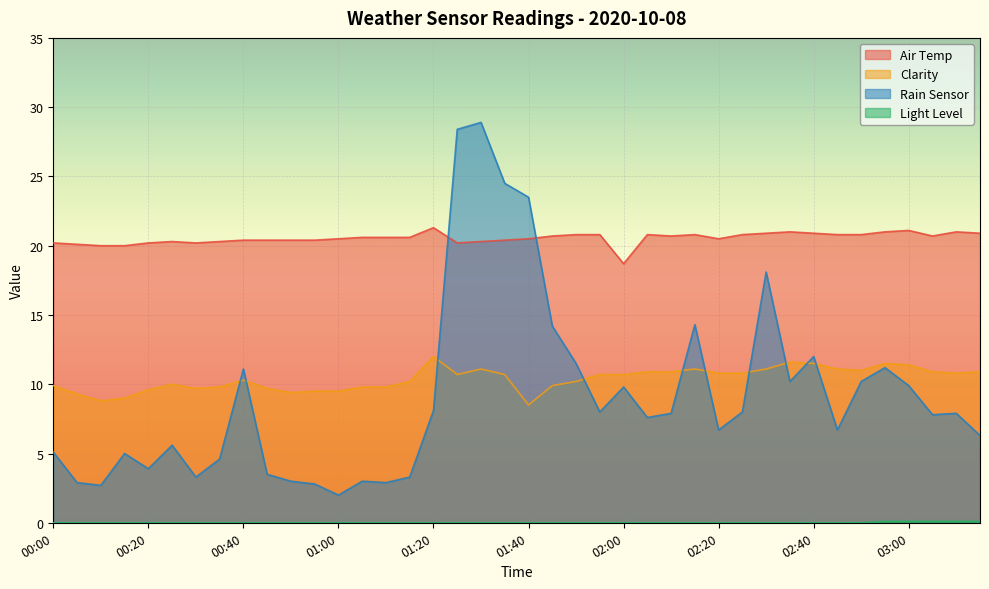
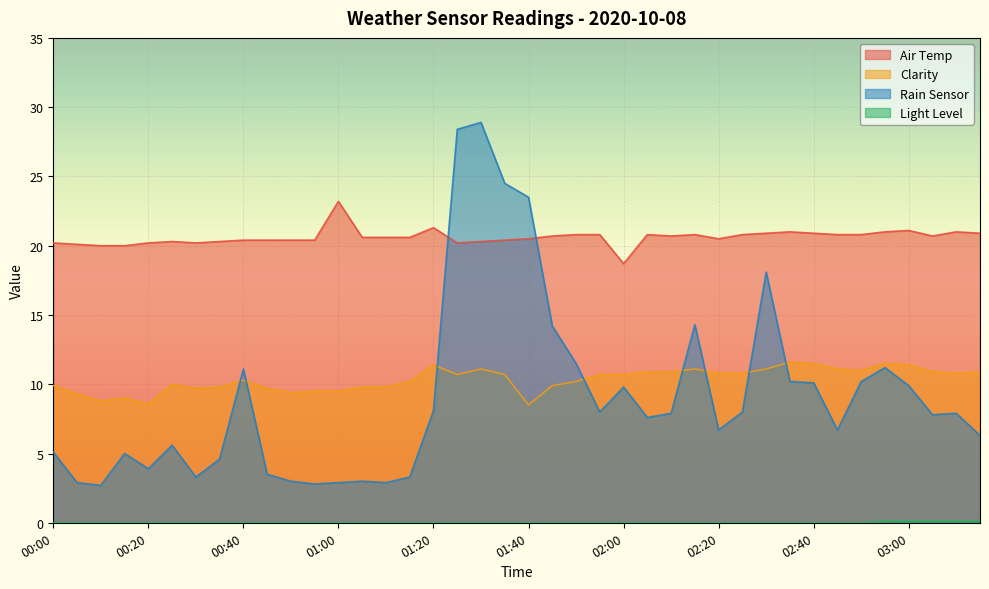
  {
    "Air Temp": {
      "00:00": 20.2,
      "00:20": 20.2,
      "00:40": 20.4,
-     "01:00": 20.5,
+     "01:00": 23.2,
      "01:20": 21.3,
      "01:40": 20.5,
      "02:00": 18.7,
      "02:20": 20.5,
      "02:40": 20.9,
      "03:00": 21.1
    },
    "Clarity": {
      "00:00": 9.9,
-     "00:20": 9.6,
+     "00:20": 8.6,
      "00:40": 10.3,
      "01:00": 9.5,
-     "01:20": 12.0,
+     "01:20": 11.4,
      "01:40": 8.5,
      "02:00": 10.7,
      "02:20": 10.8,
      "02:40": 11.5,
      "03:00": 11.4
    },
    "Rain Sensor": {
      "00:00": 5.1,
      "00:20": 3.9,
      "00:40": 11.1,
-     "01:00": 2.0,
+     "01:00": 2.9,
      "01:20": 8.1,
      "01:40": 23.5,
      "02:00": 9.8,
      "02:20": 6.7,
-     "02:40": 12.0,
+     "02:40": 10.1,
      "03:00": 9.9
    },
    "Light Level": {
      "00:00": 0.0,
      "00:20": 0.0,
      "00:40": 0.0,
      "01:00": 0.0,
      "01:20": 0.0,
      "01:40": 0.0,
      "02:00": 0.0,
      "02:20": 0.0,
      "02:40": 0.0,
      "03:00": 0.1
    }
  }
